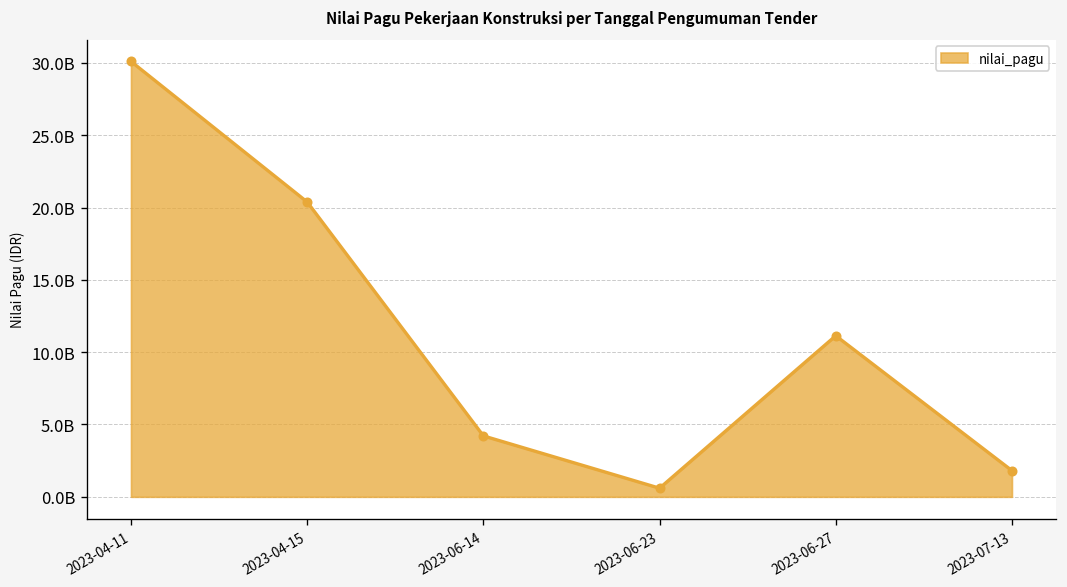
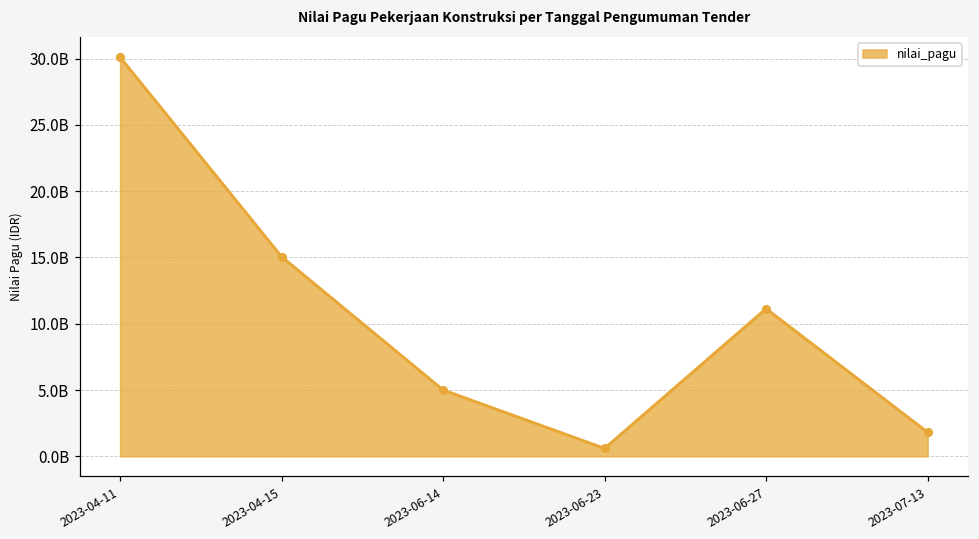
  {
    "2023-04-11": 30100000000,
-   "2023-04-15": 20400000000,
-   "2023-06-14": 4200000000,
+   "2023-04-15": 15100000000,
+   "2023-06-14": 5000000000,
    "2023-06-23": 600000000,
    "2023-06-27": 11100000000,
    "2023-07-13": 1800000000
  }
